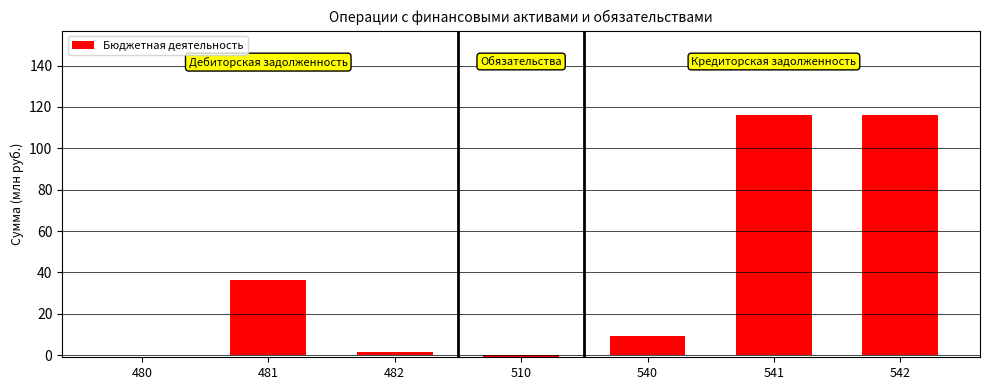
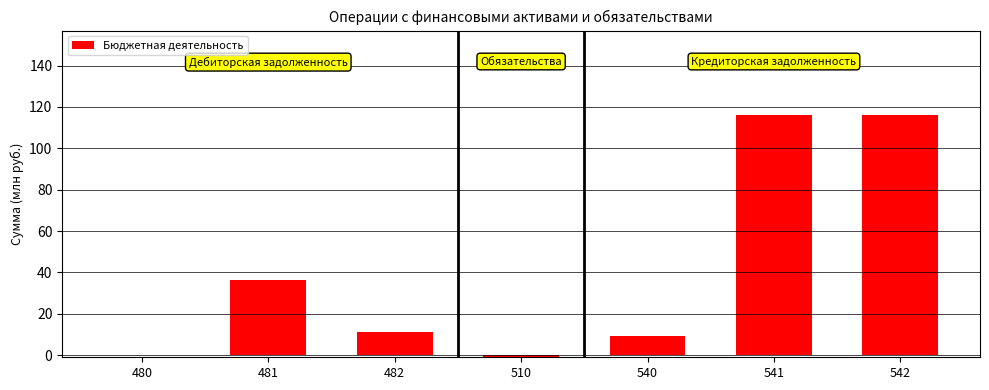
  {
    "481": 36,
-   "482": 1,
+   "482": 11,
    "540": 9,
    "541": 116,
    "542": 116
  }
